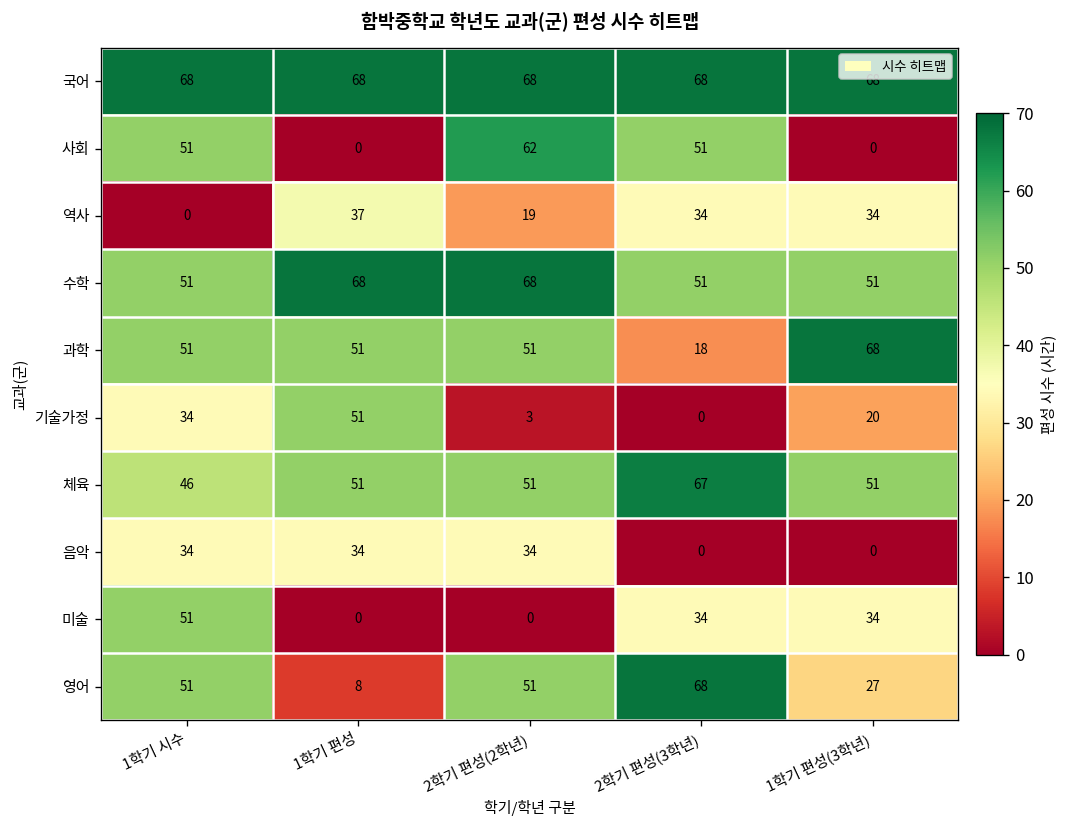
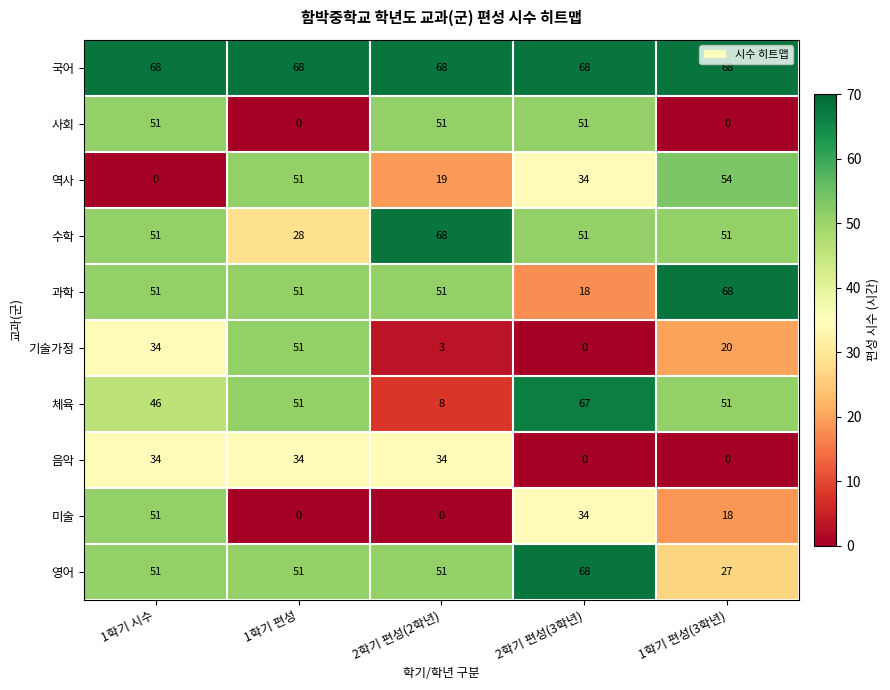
  {
    "국어": {
      "1학기 시수": 68,
      "1학기 편성": 68,
      "2학기 편성(2학년)": 68,
      "2학기 편성(3학년)": 68
    },
    "사회": {
      "1학기 시수": 51,
      "1학기 편성": 0,
-     "2학기 편성(2학년)": 62,
+     "2학기 편성(2학년)": 51,
      "2학기 편성(3학년)": 51,
      "1학기 편성(3학년)": 0
    },
    "역사": {
      "1학기 시수": 0,
-     "1학기 편성": 37,
+     "1학기 편성": 51,
      "2학기 편성(2학년)": 19,
      "2학기 편성(3학년)": 34,
-     "1학기 편성(3학년)": 34
+     "1학기 편성(3학년)": 54
    },
    "수학": {
      "1학기 시수": 51,
-     "1학기 편성": 68,
+     "1학기 편성": 28,
      "2학기 편성(2학년)": 68,
      "2학기 편성(3학년)": 51,
      "1학기 편성(3학년)": 51
    },
    "과학": {
      "1학기 시수": 51,
      "1학기 편성": 51,
      "2학기 편성(2학년)": 51,
      "2학기 편성(3학년)": 18,
      "1학기 편성(3학년)": 68
    },
    "기술가정": {
      "1학기 시수": 34,
      "1학기 편성": 51,
      "2학기 편성(2학년)": 3,
      "2학기 편성(3학년)": 0,
      "1학기 편성(3학년)": 20
    },
    "체육": {
      "1학기 시수": 46,
      "1학기 편성": 51,
-     "2학기 편성(2학년)": 51,
+     "2학기 편성(2학년)": 8,
      "2학기 편성(3학년)": 67,
      "1학기 편성(3학년)": 51
    },
    "음악": {
      "1학기 시수": 34,
      "1학기 편성": 34,
      "2학기 편성(2학년)": 34,
      "2학기 편성(3학년)": 0,
      "1학기 편성(3학년)": 0
    },
    "미술": {
      "1학기 시수": 51,
      "1학기 편성": 0,
      "2학기 편성(2학년)": 0,
      "2학기 편성(3학년)": 34,
-     "1학기 편성(3학년)": 34
+     "1학기 편성(3학년)": 18
    },
    "영어": {
      "1학기 시수": 51,
-     "1학기 편성": 8,
+     "1학기 편성": 51,
      "2학기 편성(2학년)": 51,
      "2학기 편성(3학년)": 68,
      "1학기 편성(3학년)": 27
    }
  }
